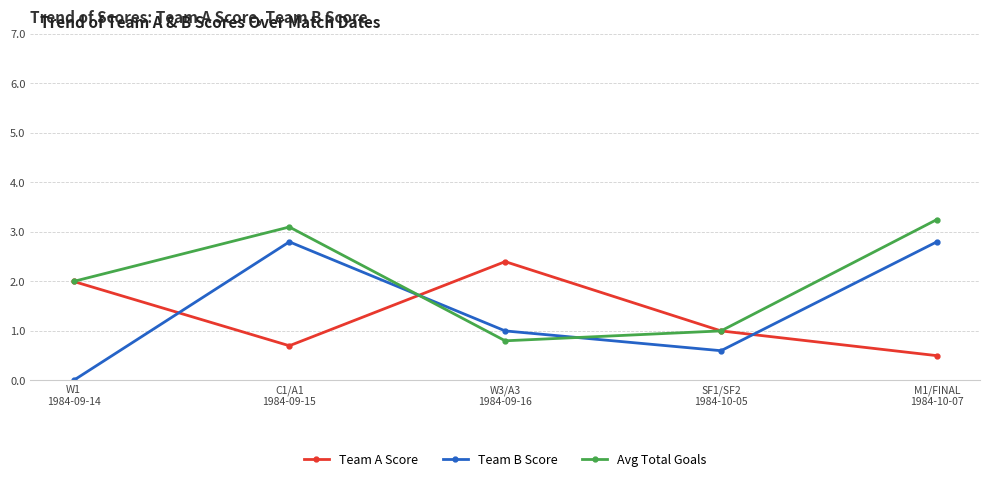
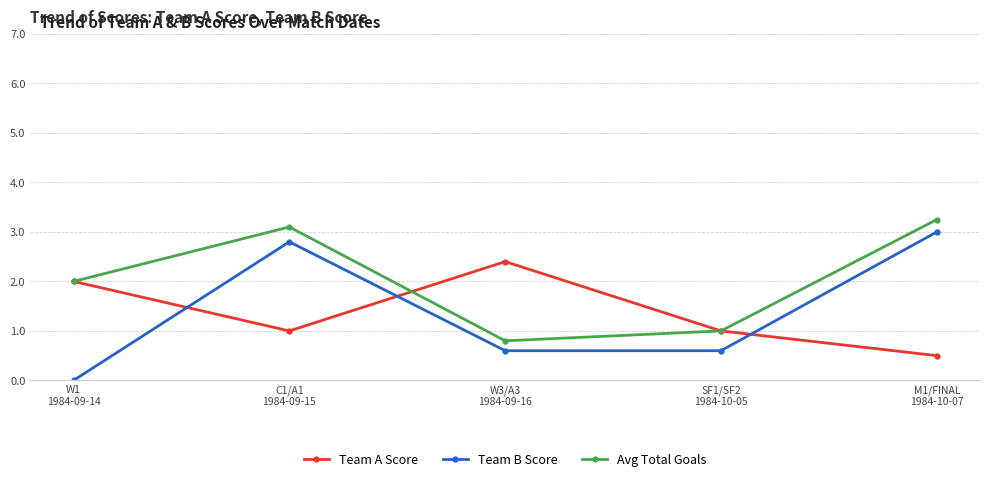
  {
    "Team A Score": {
-     "C1/A1 1984-09-15": 0.7,
+     "C1/A1 1984-09-15": 1.0,
      "W3/A3 1984-09-16": 2.4,
      "M1/FINAL 1984-10-07": 0.5
    },
    "Team B Score": {
      "W1 1984-09-14": 0.0,
      "C1/A1 1984-09-15": 2.8,
-     "W3/A3 1984-09-16": 1.0,
+     "W3/A3 1984-09-16": 0.6,
      "SF1/SF2 1984-10-05": 0.6,
-     "M1/FINAL 1984-10-07": 2.8
+     "M1/FINAL 1984-10-07": 3.0
    },
    "Avg Total Goals": {
      "C1/A1 1984-09-15": 3.1,
      "W3/A3 1984-09-16": 0.8,
      "M1/FINAL 1984-10-07": 3.3
    }
  }
